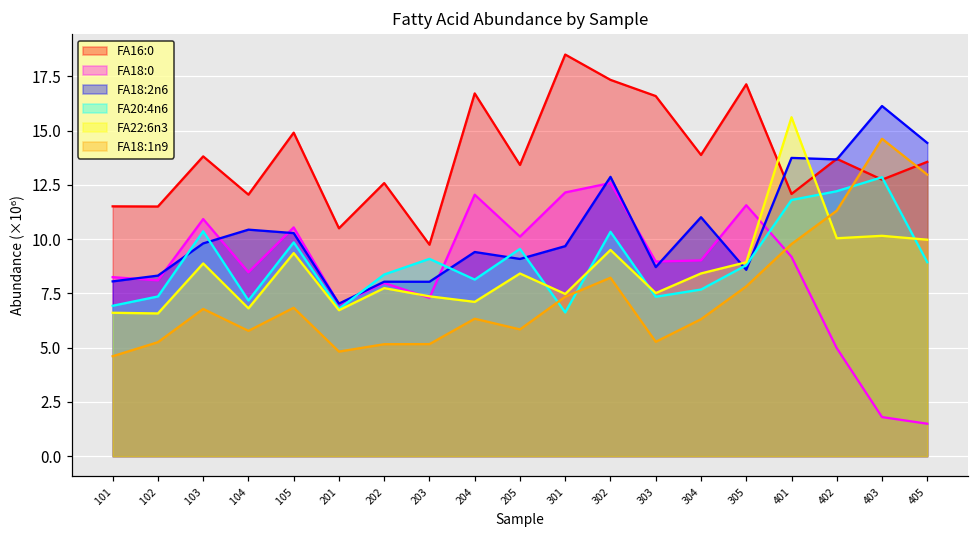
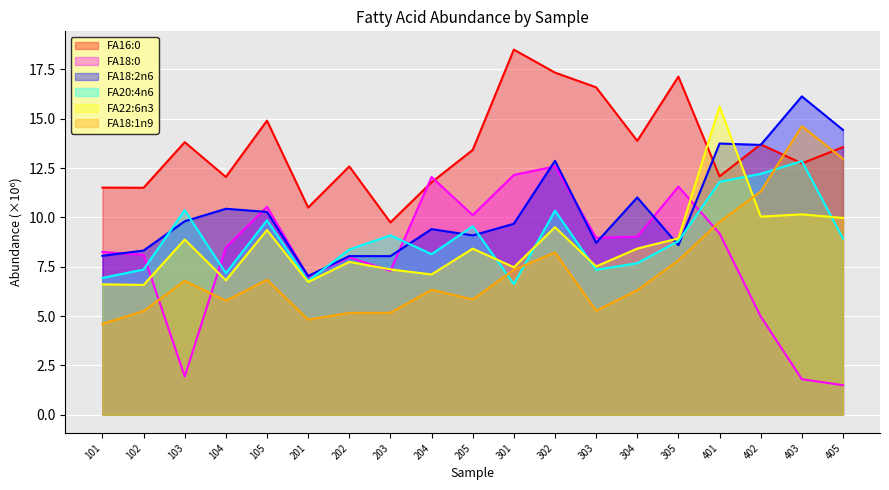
  {
    "FA16:0": {
      "101": 11.5,
      "102": 11.5,
      "103": 13.8,
      "104": 12.0,
      "105": 14.9,
      "201": 10.5,
      "202": 12.6,
      "203": 9.7,
-     "204": 16.7,
+     "204": 11.8,
      "205": 13.4,
      "301": 18.5,
      "302": 17.3,
      "303": 16.6,
      "304": 13.9,
      "305": 17.1,
      "401": 12.1,
      "405": 13.6
    },
    "FA18:0": {
      "101": 8.2,
      "102": 8.1,
-     "103": 10.9,
+     "103": 1.9,
      "104": 8.5,
      "105": 10.5,
      "204": 12.0,
      "205": 10.1,
      "301": 12.2,
      "302": 12.6,
      "303": 9.0,
      "304": 9.0,
      "305": 11.6,
      "401": 9.2,
      "402": 5.0,
      "403": 1.8,
      "405": 1.5
    },
    "FA18:2n6": {
      "101": 8.1,
      "102": 8.3,
      "103": 9.8,
      "104": 10.4,
      "105": 10.3,
      "203": 8.0,
      "204": 9.4,
      "205": 9.1,
      "301": 9.7,
      "302": 12.9,
      "303": 8.7,
      "304": 11.0,
      "305": 8.6,
      "401": 13.7,
      "403": 16.1,
      "405": 14.4
    },
    "FA20:4n6": {
      "101": 6.9,
      "102": 7.4,
      "103": 10.4,
      "104": 7.2,
      "105": 9.9,
      "202": 8.4,
      "203": 9.1,
      "204": 8.1,
      "205": 9.5,
      "301": 6.6,
      "302": 10.3,
      "303": 7.3,
      "304": 7.7,
      "305": 8.8,
      "401": 11.8,
      "402": 12.2,
      "405": 8.9
    }
  }
